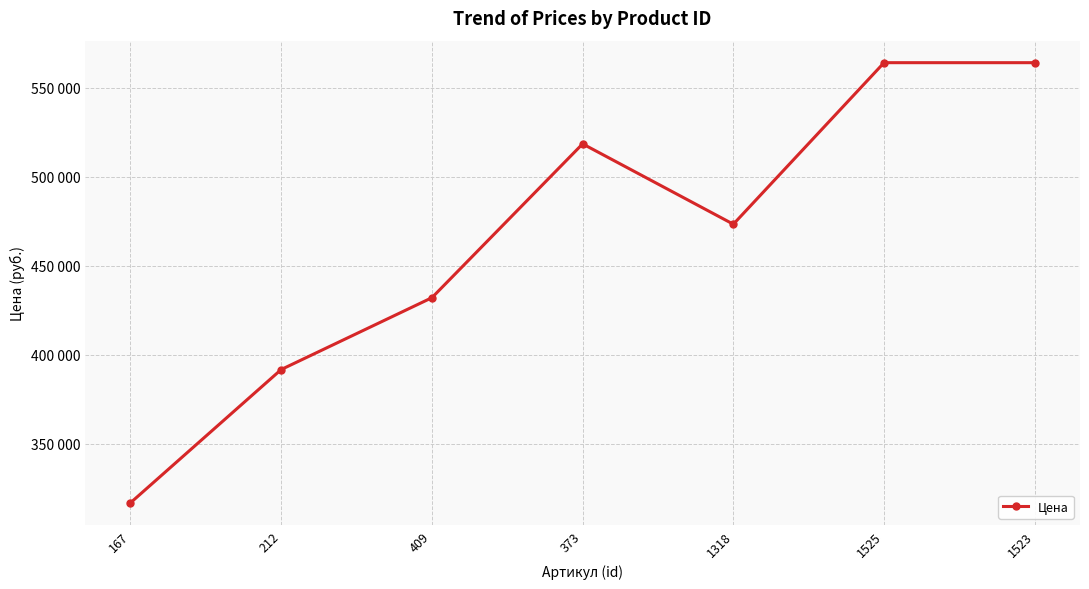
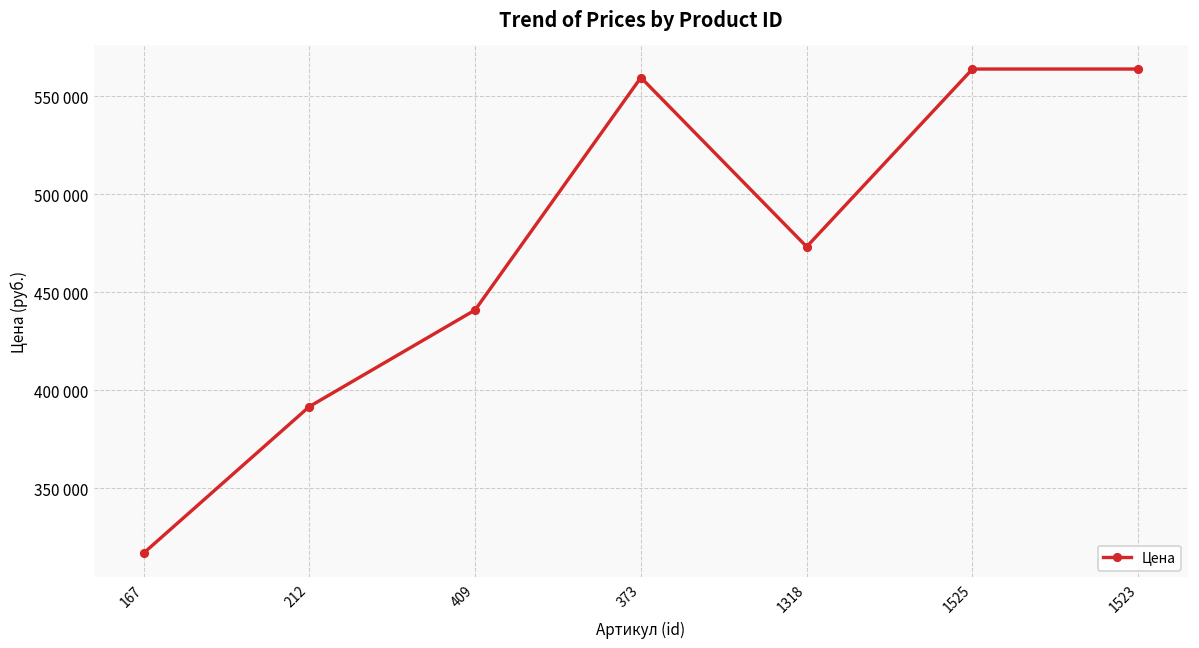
  {
    "167": 317000,
    "212": 392000,
-   "409": 432000,
-   "373": 518000,
+   "409": 441000,
+   "373": 560000,
    "1318": 473000,
    "1525": 564000,
    "1523": 564000
  }
